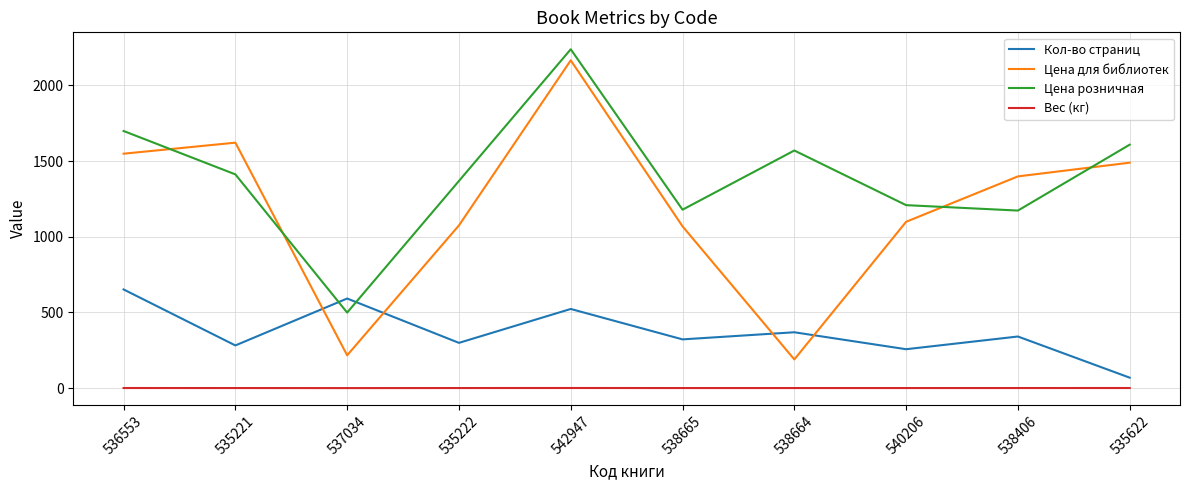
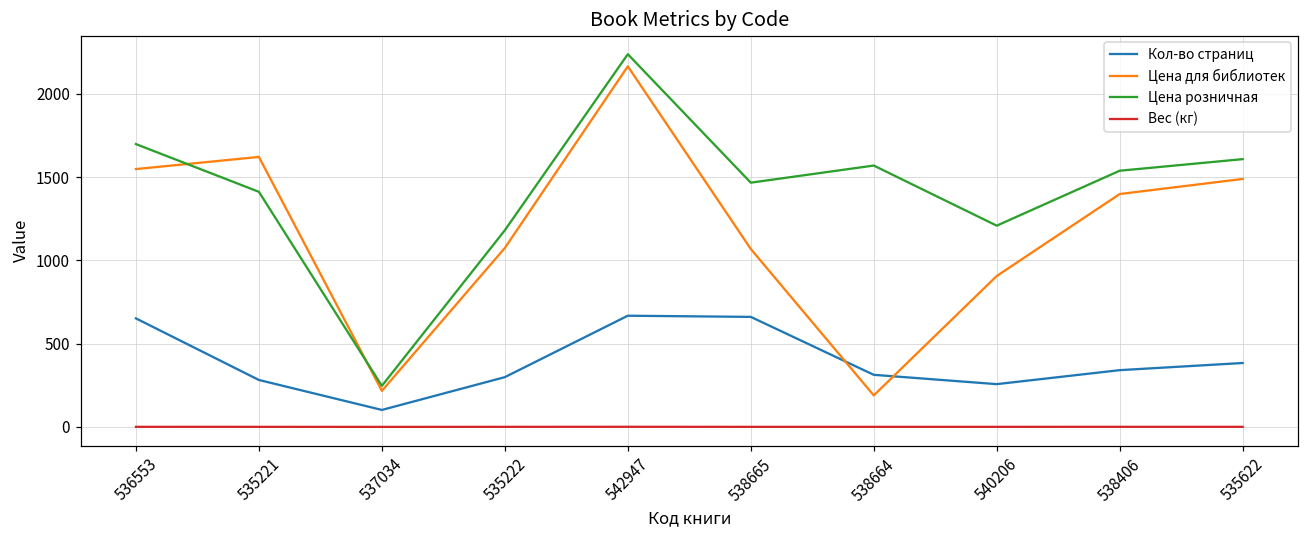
  {
    "Кол-во страниц": {
      "536553": 650,
      "535221": 280,
-     "537034": 590,
+     "537034": 100,
      "535222": 300,
-     "542947": 520,
-     "538665": 320,
-     "538664": 370,
+     "542947": 670,
+     "538665": 660,
+     "538664": 310,
      "540206": 260,
      "538406": 340,
-     "535622": 70
+     "535622": 380
    },
    "Цена для библиотек": {
      "536553": 1550,
      "535221": 1620,
      "537034": 220,
      "535222": 1080,
      "542947": 2170,
      "538665": 1070,
      "538664": 190,
-     "540206": 1100,
+     "540206": 910,
      "538406": 1400,
      "535622": 1490
    },
    "Цена розничная": {
      "536553": 1700,
      "535221": 1410,
-     "537034": 500,
-     "535222": 1370,
+     "537034": 250,
+     "535222": 1180,
      "542947": 2240,
-     "538665": 1180,
+     "538665": 1470,
      "538664": 1570,
      "540206": 1210,
-     "538406": 1170,
+     "538406": 1540,
      "535622": 1610
    },
    "Вес (кг)": {
      "536553": 0,
      "535221": 0,
      "537034": 0,
      "535222": 0,
      "542947": 0,
      "538665": 0,
      "538664": 0,
      "540206": 0,
      "538406": 0,
      "535622": 0
    }
  }
